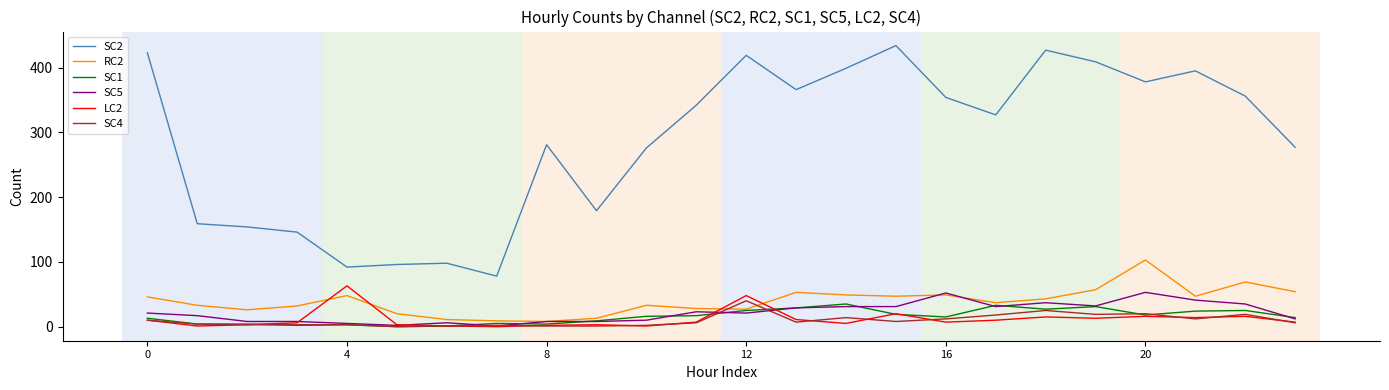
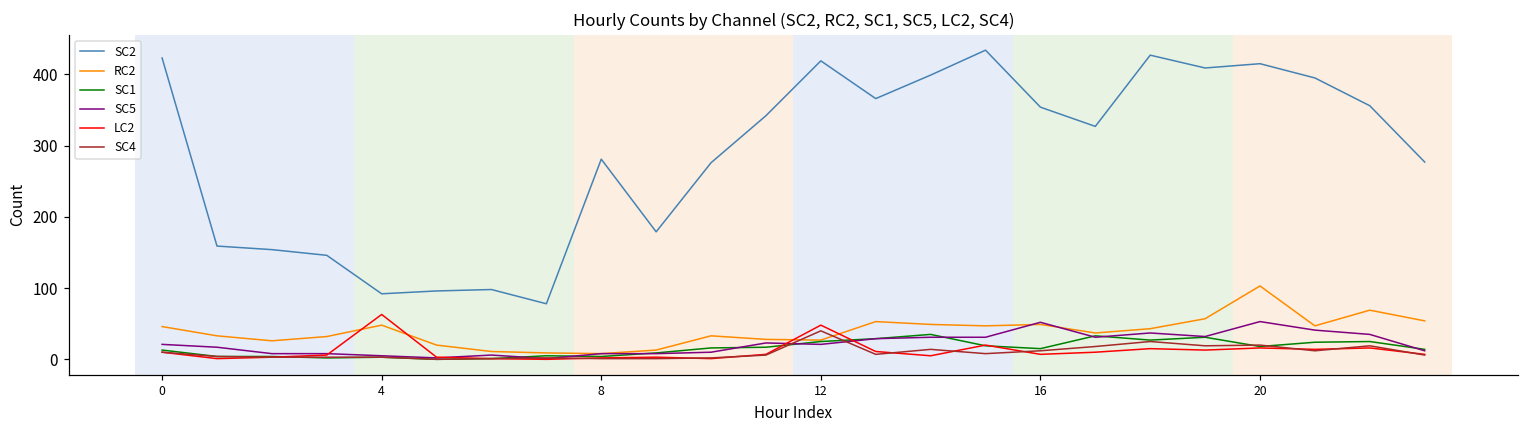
  {
    "SC2": {
      "0": 420,
      "4": 90,
      "8": 280,
      "12": 420,
      "16": 350,
-     "20": 380
+     "20": 420
    },
    "RC2": {
      "0": 50,
      "4": 50,
      "20": 100
    },
    "SC5": {
      "0": 20,
      "12": 20,
      "20": 50
    },
    "LC2": {
      "4": 60,
      "12": 50,
      "16": 10
    },
    "SC4": {
      "12": 40
    }
  }
